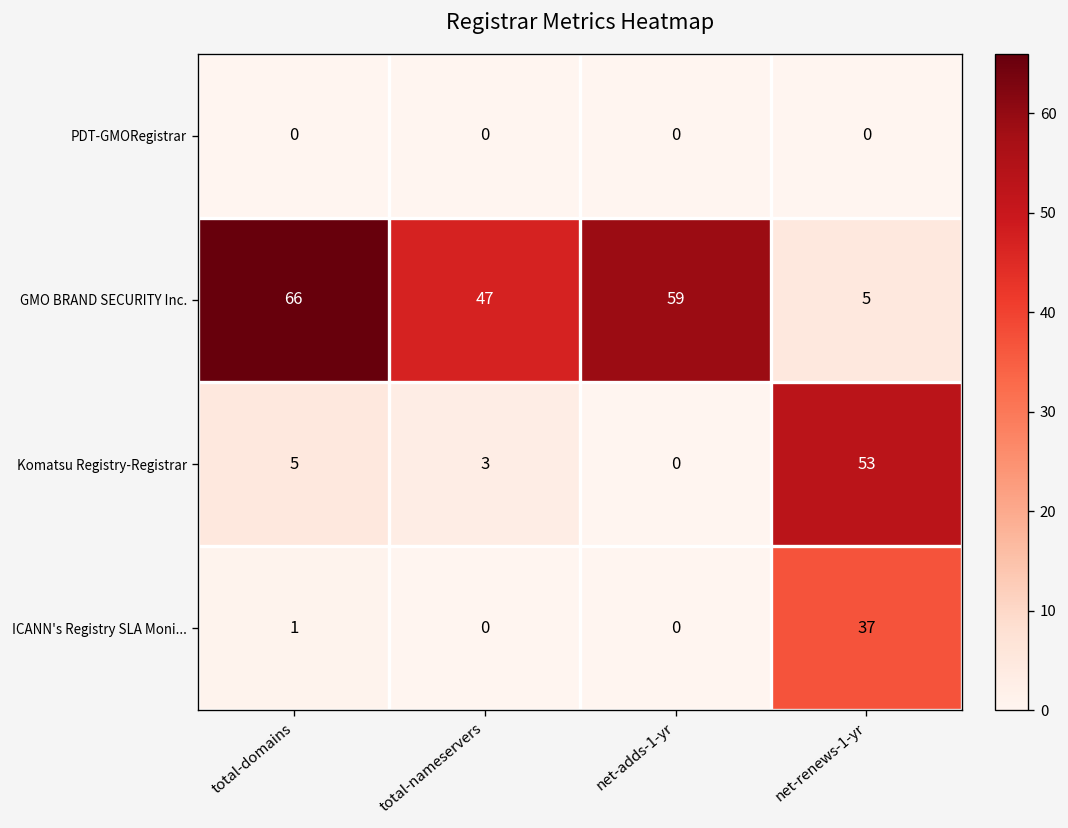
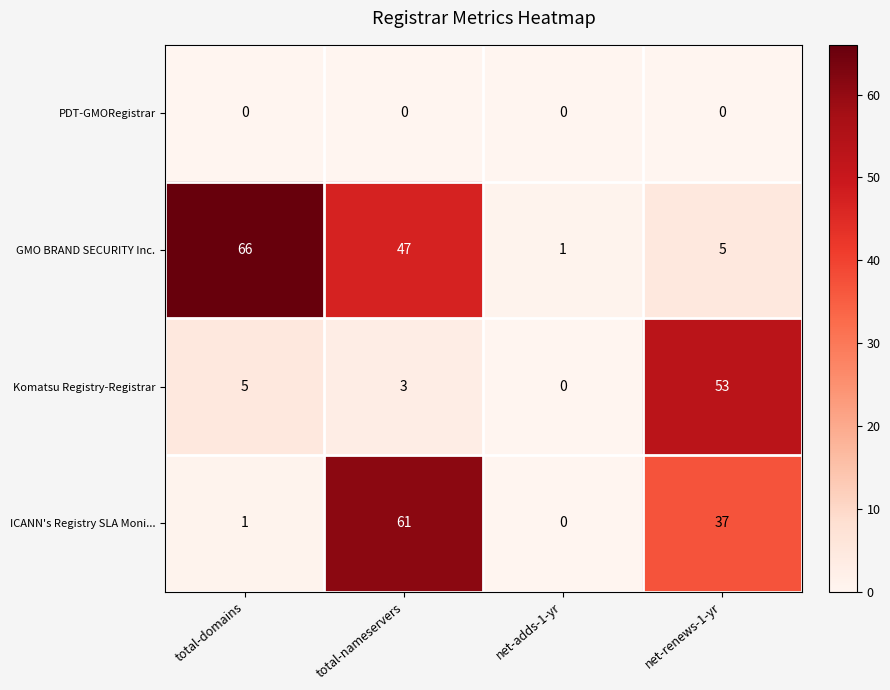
  {
    "PDT-GMORegistrar": {
      "total-domains": 0,
      "total-nameservers": 0,
      "net-adds-1-yr": 0,
      "net-renews-1-yr": 0
    },
    "GMO BRAND SECURITY Inc.": {
      "total-domains": 66,
      "total-nameservers": 47,
-     "net-adds-1-yr": 59,
+     "net-adds-1-yr": 1,
      "net-renews-1-yr": 5
    },
    "Komatsu Registry-Registrar": {
      "total-domains": 5,
      "total-nameservers": 3,
      "net-adds-1-yr": 0,
      "net-renews-1-yr": 53
    },
    "ICANN's Registry SLA Moni...": {
      "total-domains": 1,
-     "total-nameservers": 0,
+     "total-nameservers": 61,
      "net-adds-1-yr": 0,
      "net-renews-1-yr": 37
    }
  }
